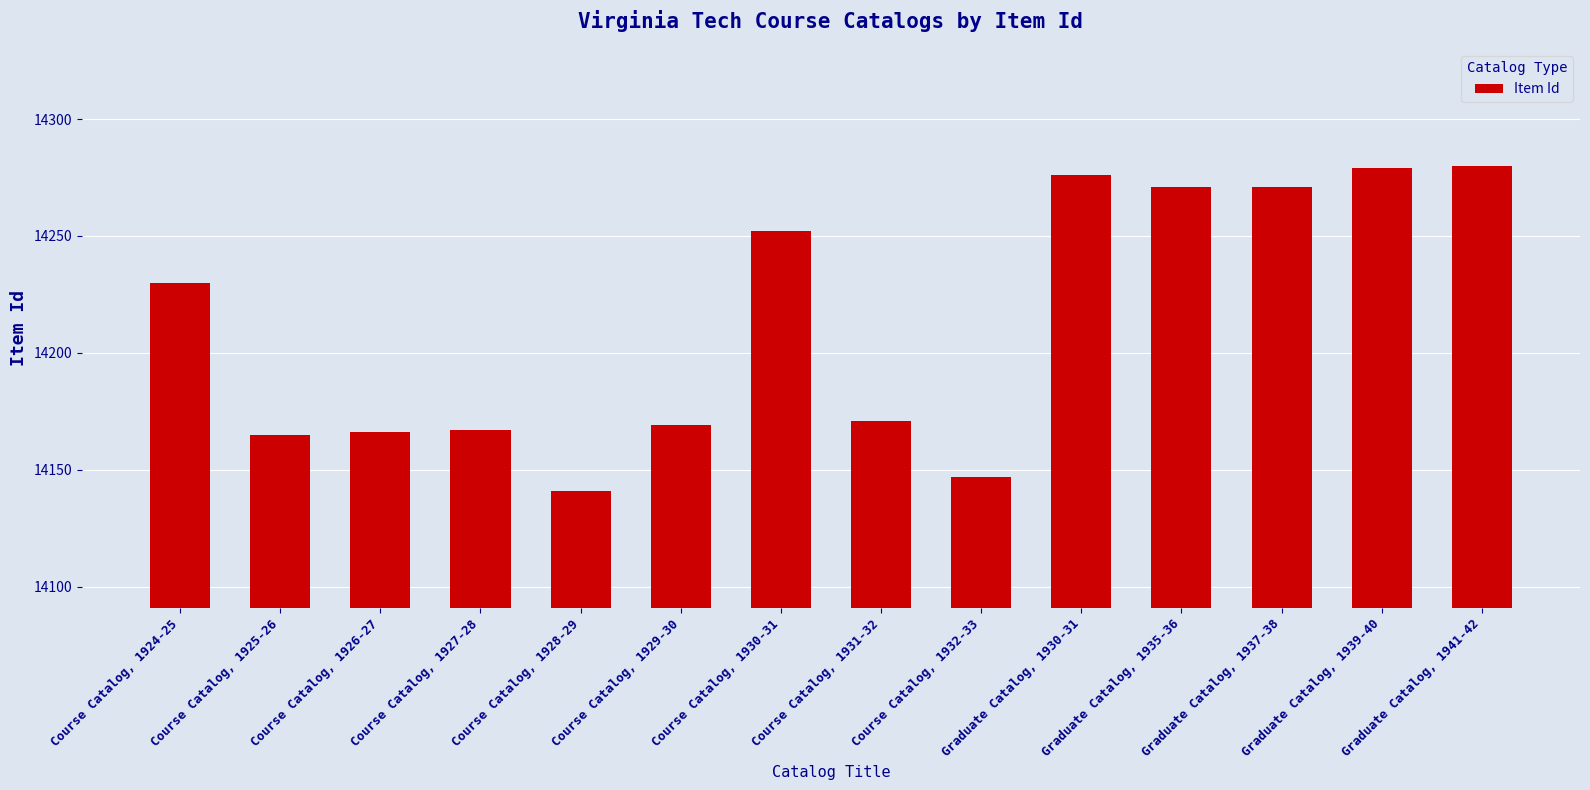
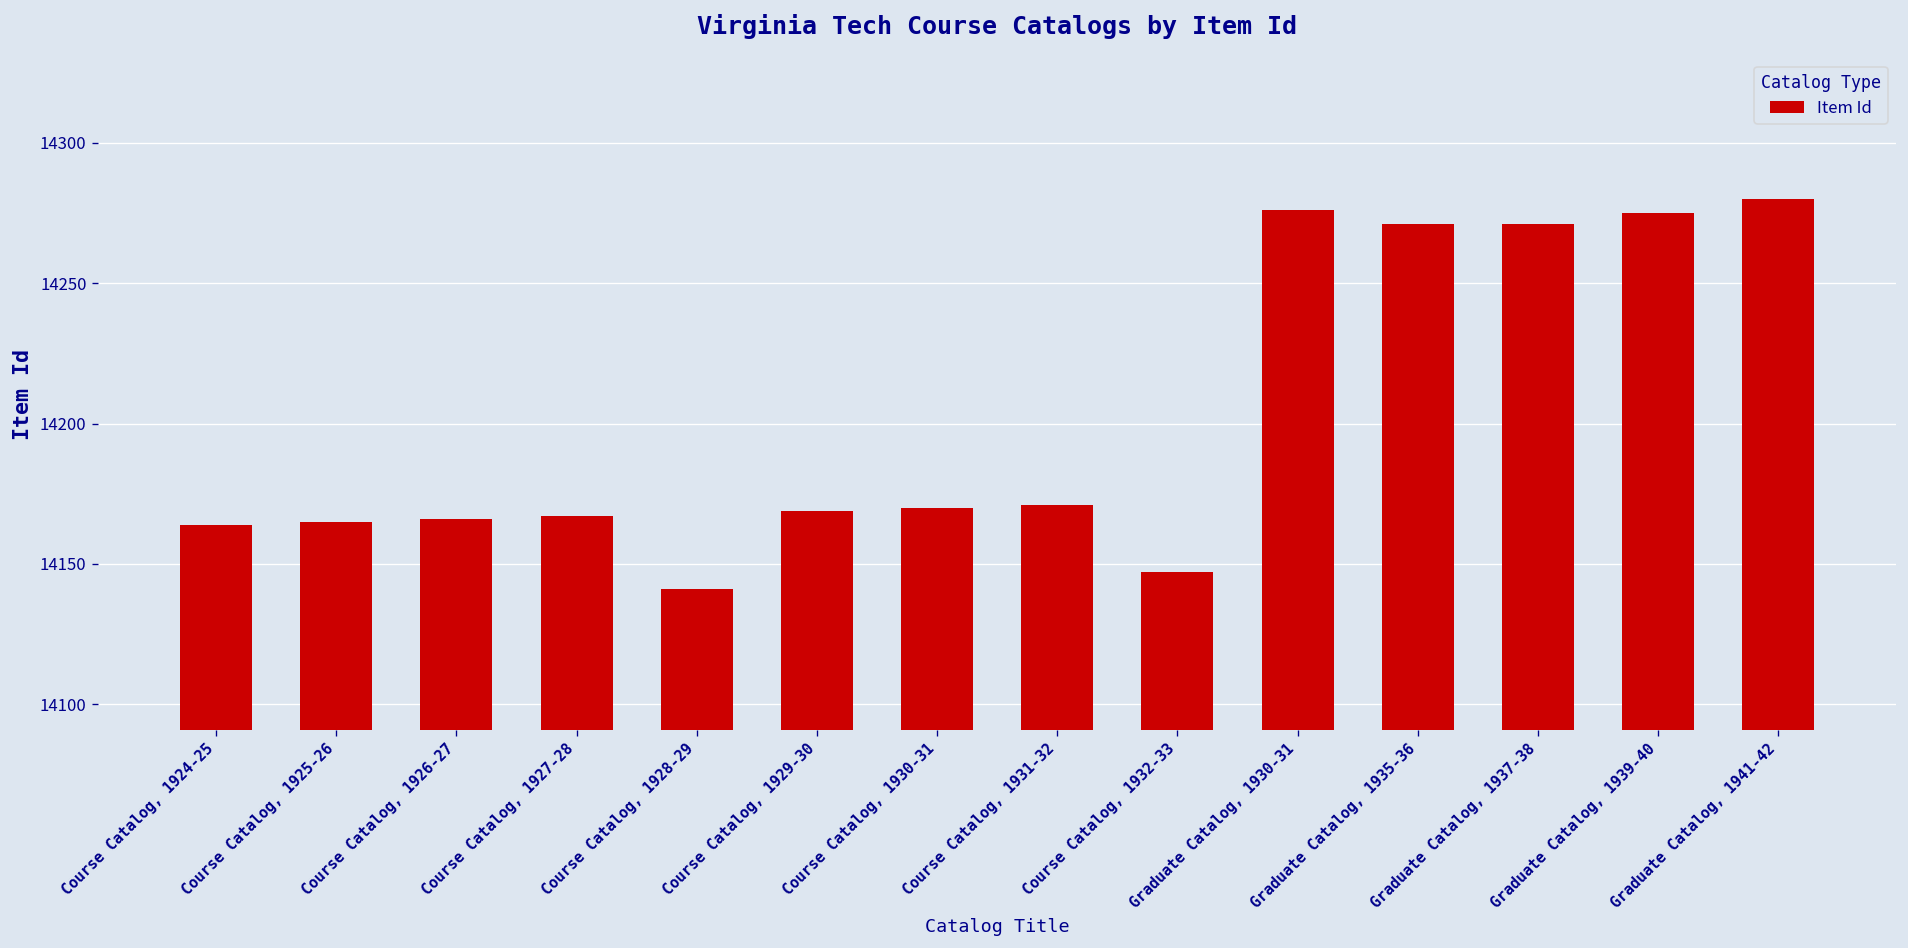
  {
-   "Course Catalog, 1924-25": 14230,
+   "Course Catalog, 1924-25": 14164,
    "Course Catalog, 1925-26": 14165,
    "Course Catalog, 1926-27": 14166,
    "Course Catalog, 1927-28": 14167,
    "Course Catalog, 1928-29": 14141,
    "Course Catalog, 1929-30": 14169,
-   "Course Catalog, 1930-31": 14252,
+   "Course Catalog, 1930-31": 14170,
    "Course Catalog, 1931-32": 14171,
    "Course Catalog, 1932-33": 14147,
    "Graduate Catalog, 1930-31": 14276,
    "Graduate Catalog, 1935-36": 14271,
    "Graduate Catalog, 1937-38": 14271,
-   "Graduate Catalog, 1939-40": 14279,
+   "Graduate Catalog, 1939-40": 14275,
    "Graduate Catalog, 1941-42": 14280
  }
